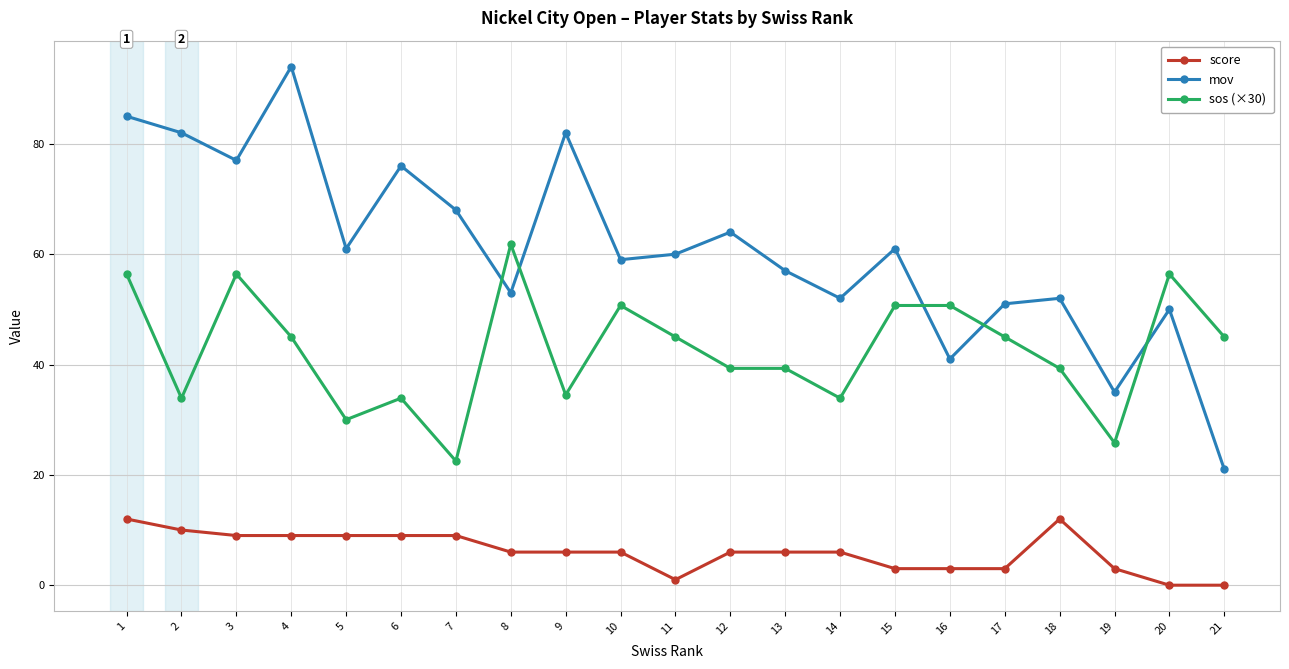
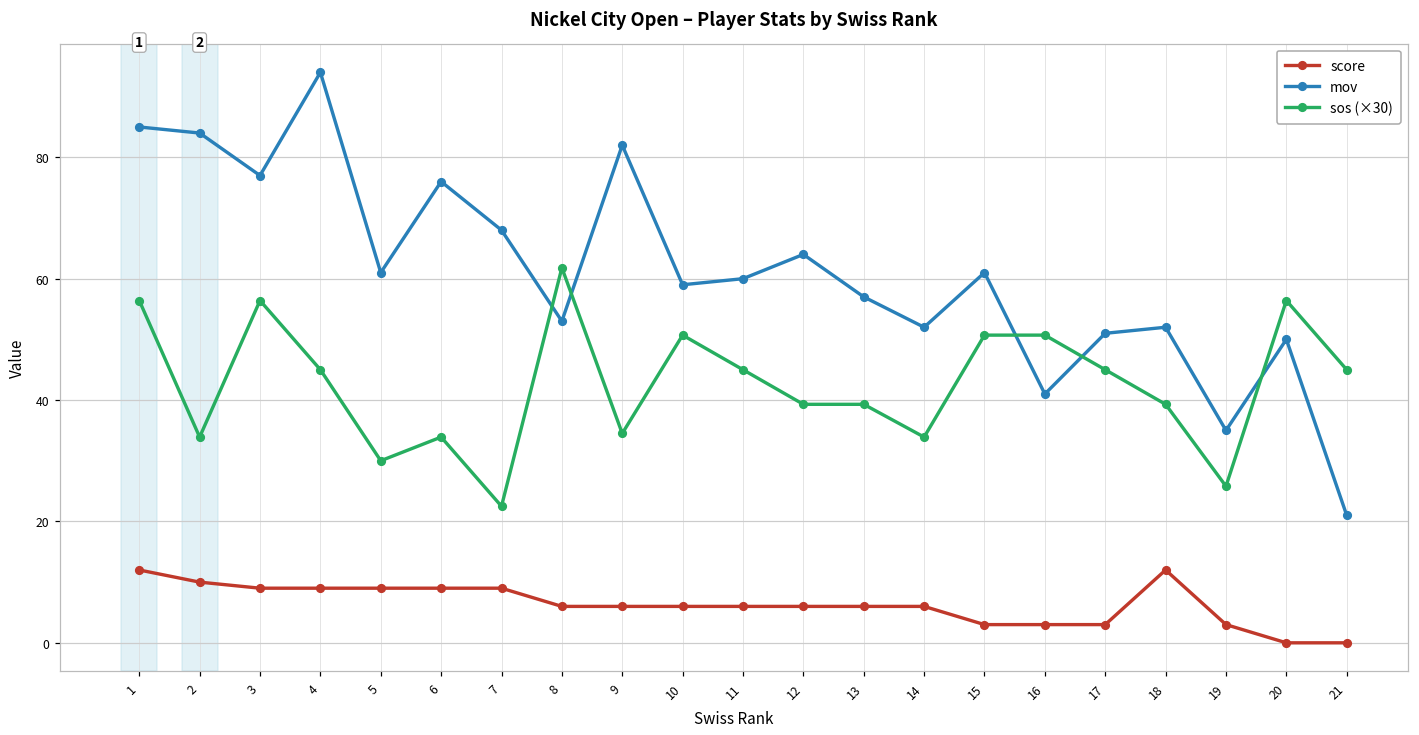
  {
    "score": {
      "1": 12,
      "2": 10,
      "3": 9,
      "4": 9,
      "5": 9,
      "6": 9,
      "7": 9,
      "8": 6,
      "9": 6,
      "10": 6,
-     "11": 1,
+     "11": 6,
      "12": 6,
      "13": 6,
      "14": 6,
      "15": 3,
      "16": 3,
      "17": 3,
      "18": 12,
      "19": 3,
      "20": 0,
      "21": 0
    },
    "mov": {
      "1": 85,
-     "2": 82,
+     "2": 84,
      "3": 77,
      "4": 94,
      "5": 61,
      "6": 76,
      "7": 68,
      "8": 53,
      "9": 82,
      "10": 59,
      "11": 60,
      "12": 64,
      "13": 57,
      "14": 52,
      "15": 61,
      "16": 41,
      "17": 51,
      "18": 52,
      "19": 35,
      "20": 50,
      "21": 21
    },
    "sos (×30)": {
      "1": 56,
      "2": 34,
      "3": 56,
      "4": 45,
      "5": 30,
      "6": 34,
      "7": 23,
      "8": 62,
      "9": 35,
      "10": 51,
      "11": 45,
      "12": 39,
      "13": 39,
      "14": 34,
      "15": 51,
      "16": 51,
      "17": 45,
      "18": 39,
      "19": 26,
      "20": 56,
      "21": 45
    }
  }
